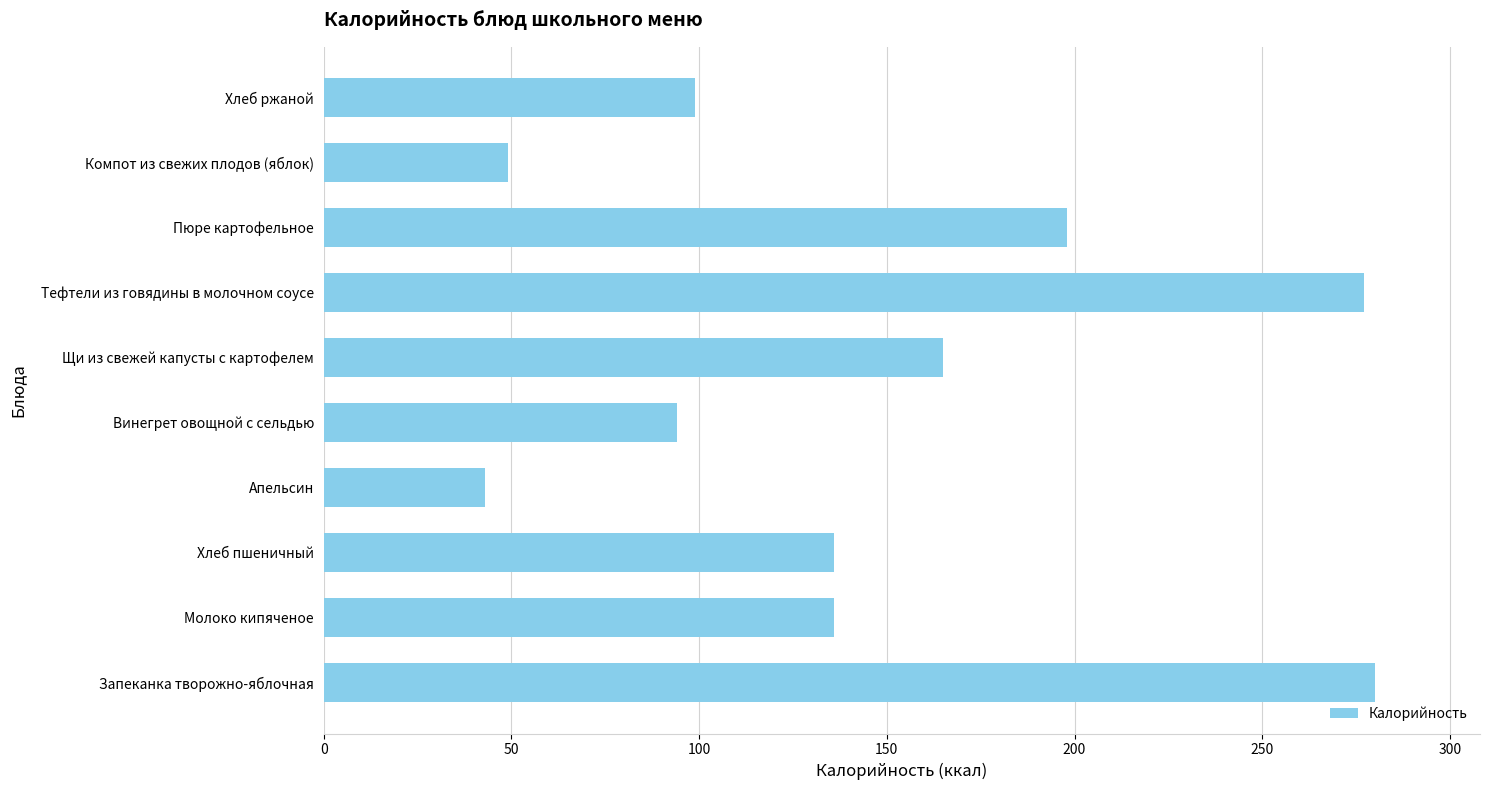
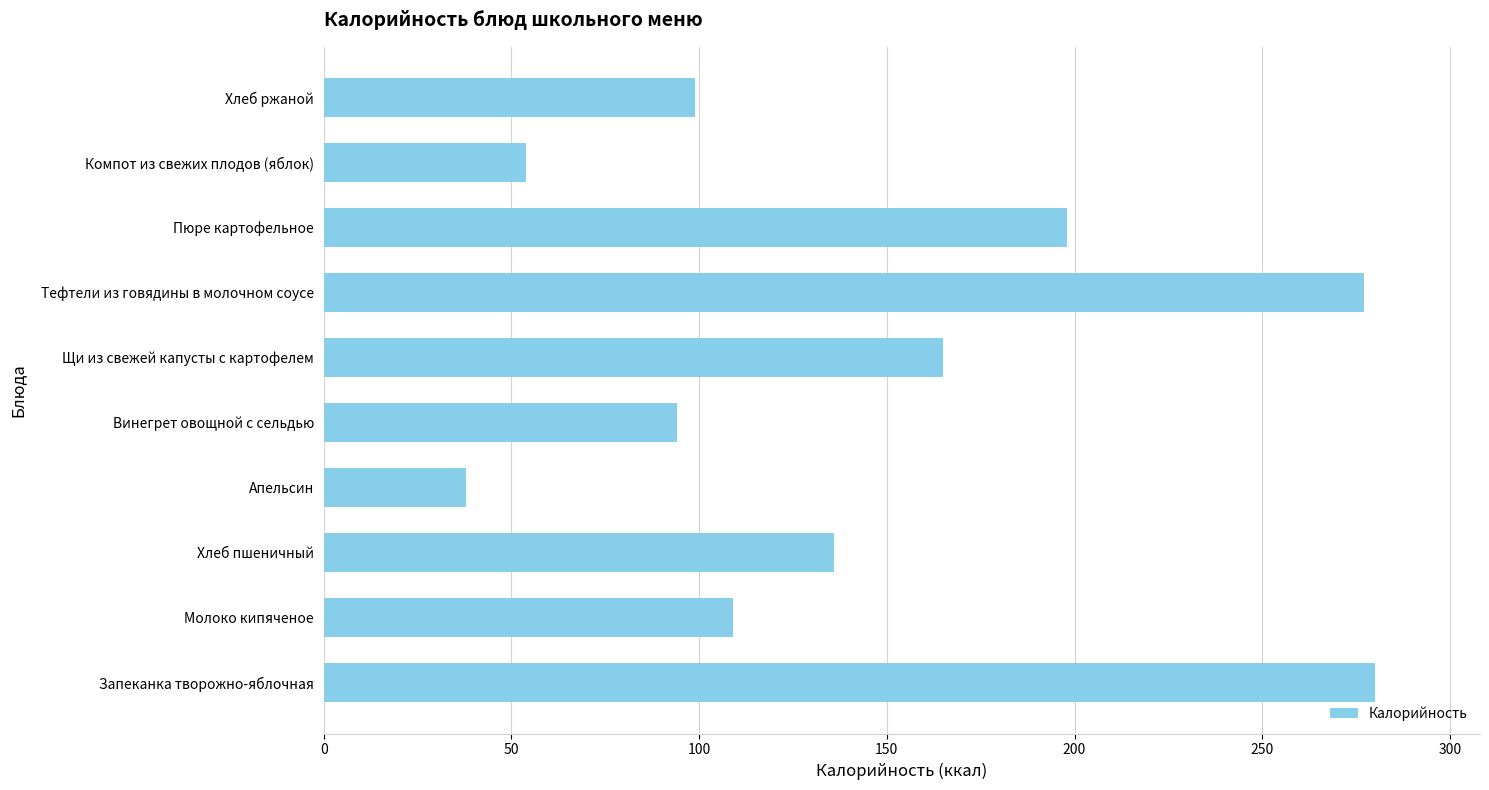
  {
    "Хлеб ржаной": 99,
-   "Компот из свежих плодов (яблок)": 49,
+   "Компот из свежих плодов (яблок)": 54,
    "Пюре картофельное": 198,
    "Тефтели из говядины в молочном соусе": 277,
    "Щи из свежей капусты с картофелем": 165,
    "Винегрет овощной с сельдью": 94,
-   "Апельсин": 43,
+   "Апельсин": 38,
    "Хлеб пшеничный": 136,
-   "Молоко кипяченое": 136,
+   "Молоко кипяченое": 109,
    "Запеканка творожно-яблочная": 280
  }
